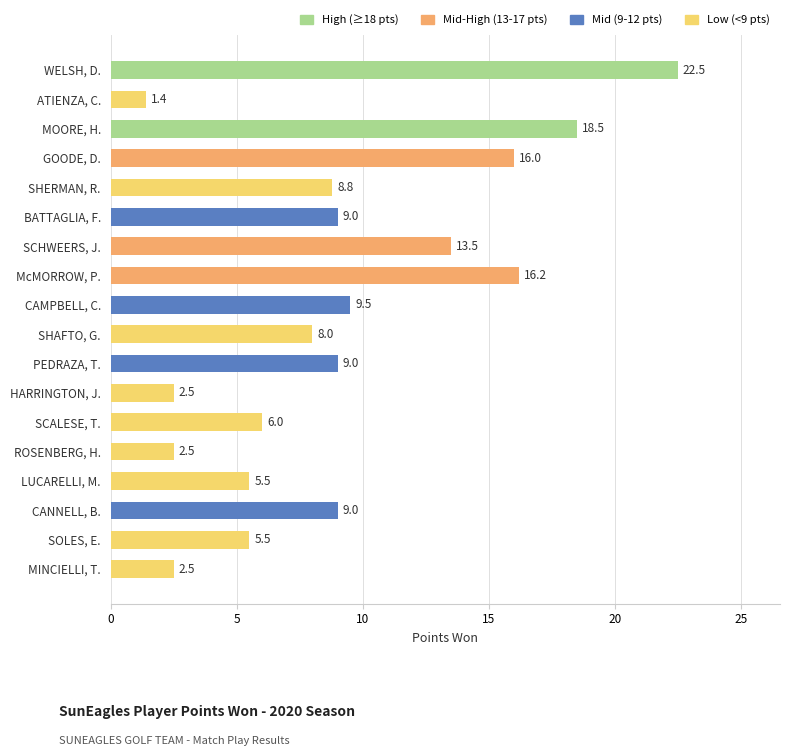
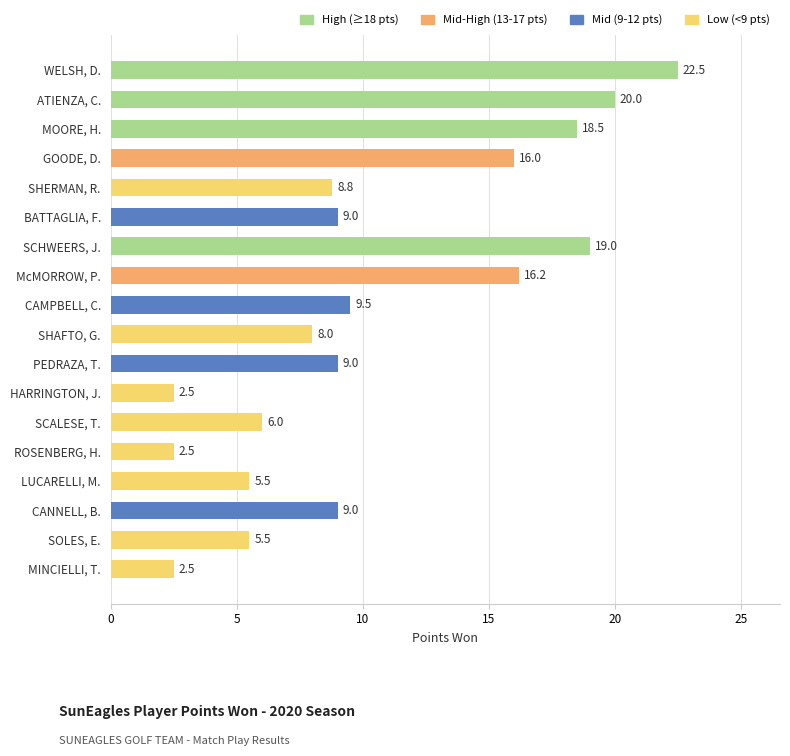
  {
    "WELSH, D.": 22.5,
-   "ATIENZA, C.": 1.4,
+   "ATIENZA, C.": 20.0,
    "MOORE, H.": 18.5,
    "GOODE, D.": 16.0,
    "SHERMAN, R.": 8.8,
    "BATTAGLIA, F.": 9.0,
-   "SCHWEERS, J.": 13.5,
+   "SCHWEERS, J.": 19.0,
    "McMORROW, P.": 16.2,
    "CAMPBELL, C.": 9.5,
    "SHAFTO, G.": 8.0,
    "PEDRAZA, T.": 9.0,
    "HARRINGTON, J.": 2.5,
    "SCALESE, T.": 6.0,
    "ROSENBERG, H.": 2.5,
    "LUCARELLI, M.": 5.5,
    "CANNELL, B.": 9.0,
    "SOLES, E.": 5.5,
    "MINCIELLI, T.": 2.5
  }
